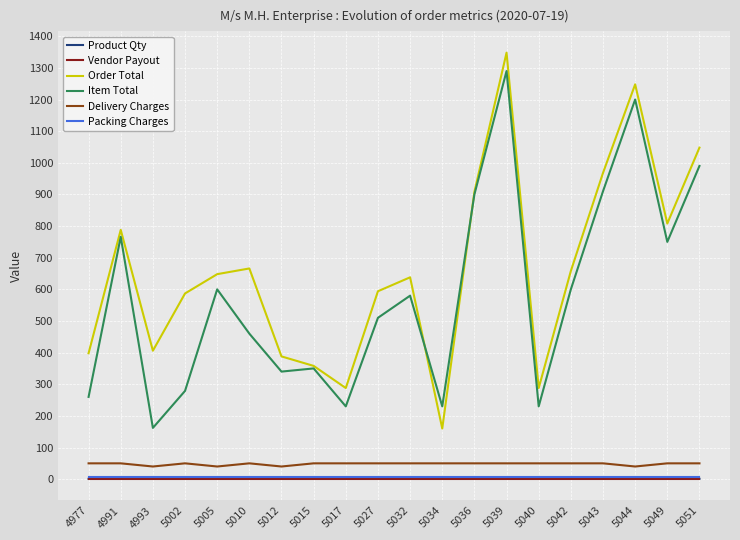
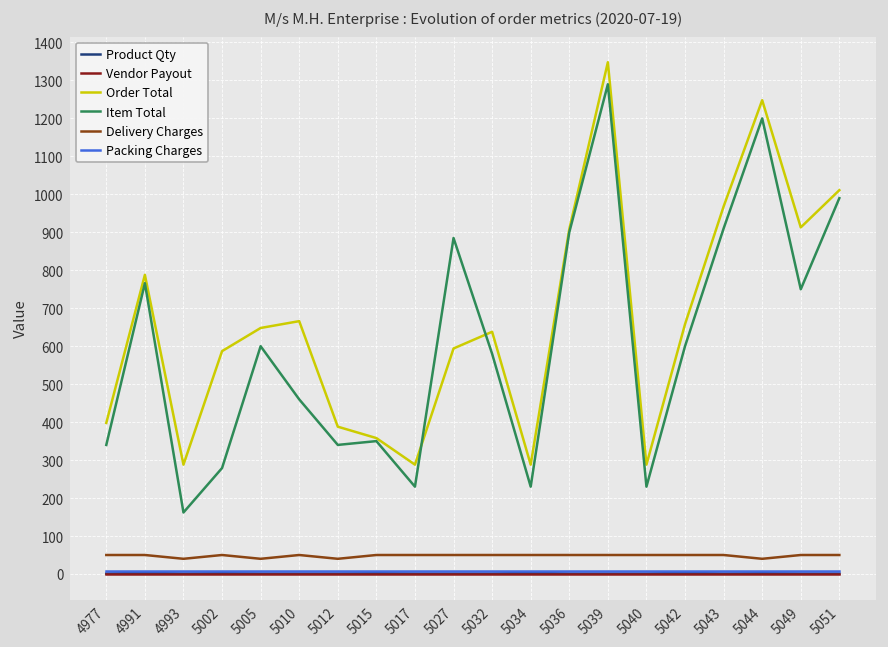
  {
    "Order Total": {
      "4977": 400,
      "4991": 790,
-     "4993": 410,
+     "4993": 290,
      "5002": 590,
      "5005": 650,
      "5010": 670,
      "5012": 390,
      "5017": 290,
      "5027": 590,
      "5032": 640,
-     "5034": 160,
+     "5034": 290,
      "5039": 1350,
      "5040": 290,
      "5042": 660,
      "5043": 970,
      "5044": 1250,
-     "5049": 810,
-     "5051": 1050
+     "5049": 910,
+     "5051": 1010
    },
    "Item Total": {
-     "4977": 260,
+     "4977": 340,
      "4991": 770,
      "4993": 160,
      "5002": 280,
      "5005": 600,
      "5010": 460,
      "5012": 340,
      "5017": 230,
-     "5027": 510,
+     "5027": 890,
      "5032": 580,
      "5034": 230,
      "5039": 1290,
      "5040": 230,
      "5042": 600,
      "5043": 910,
      "5044": 1200,
      "5049": 750,
      "5051": 990
    }
  }
